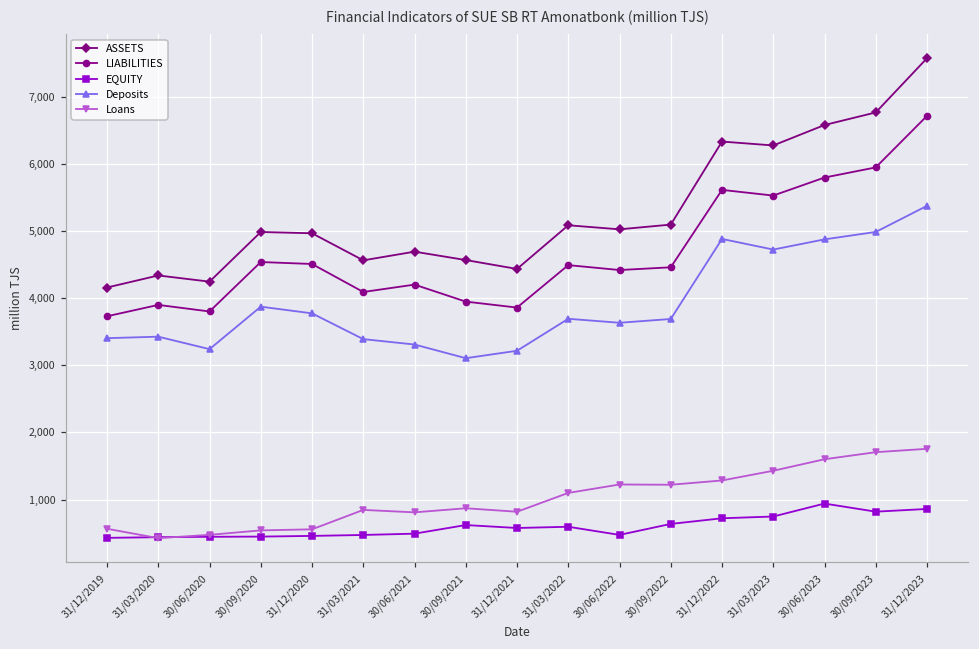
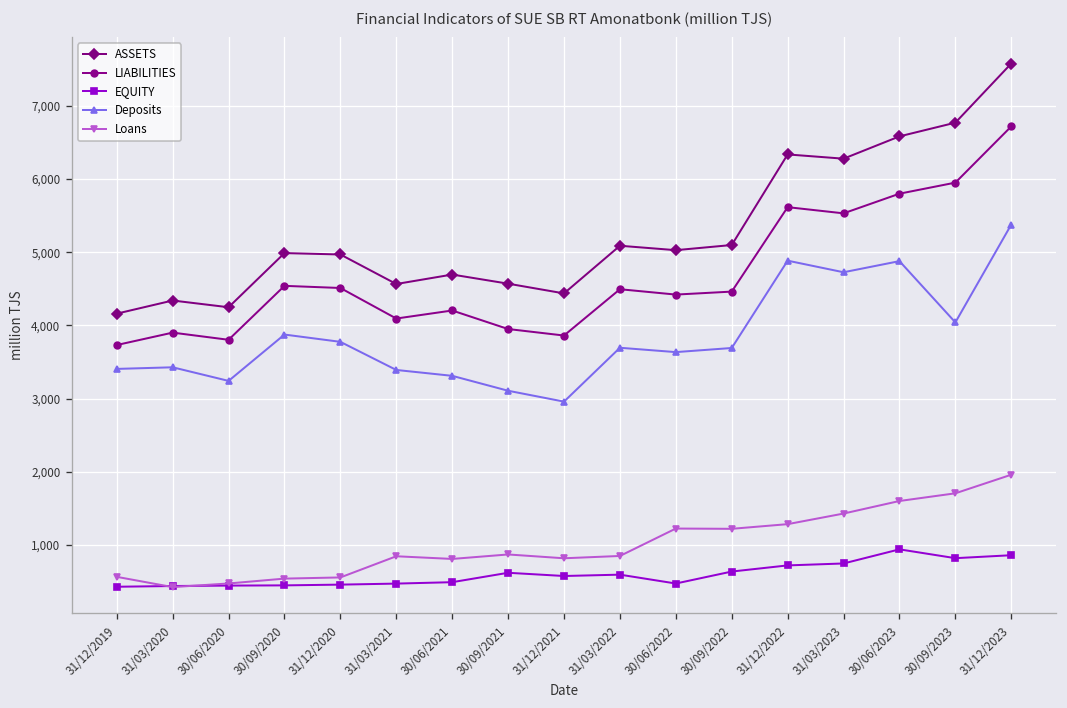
  {
    "EQUITY": {
      "31/12/2019": "400",
      "30/09/2020": "400",
      "31/12/2020": "500",
      "31/03/2021": "500",
      "30/06/2021": "500",
      "30/09/2021": "600",
      "31/12/2021": "600",
      "31/03/2022": "600",
      "30/06/2022": "500",
      "30/09/2022": "600",
      "31/12/2022": "700",
      "31/03/2023": "700",
      "30/06/2023": "900",
      "30/09/2023": "800",
      "31/12/2023": "900"
    },
    "Deposits": {
      "31/12/2019": "3,400",
      "31/03/2020": "3,400",
      "30/06/2020": "3,200",
      "30/09/2020": "3,900",
      "31/12/2020": "3,800",
      "31/03/2021": "3,400",
      "30/06/2021": "3,300",
      "30/09/2021": "3,100",
-     "31/12/2021": "3,200",
+     "31/12/2021": "3,000",
      "31/03/2022": "3,700",
      "30/06/2022": "3,600",
      "30/09/2022": "3,700",
      "31/12/2022": "4,900",
      "31/03/2023": "4,700",
      "30/06/2023": "4,900",
-     "30/09/2023": "5,000",
+     "30/09/2023": "4,000",
      "31/12/2023": "5,400"
    },
    "Loans": {
      "31/12/2019": "600",
      "30/09/2020": "500",
      "31/12/2020": "600",
      "31/03/2021": "800",
      "30/06/2021": "800",
      "30/09/2021": "900",
      "31/12/2021": "800",
-     "31/03/2022": "1,100",
+     "31/03/2022": "800",
      "30/06/2022": "1,200",
      "30/09/2022": "1,200",
      "31/12/2022": "1,300",
      "31/03/2023": "1,400",
      "30/06/2023": "1,600",
      "30/09/2023": "1,700",
-     "31/12/2023": "1,800"
+     "31/12/2023": "2,000"
    }
  }
